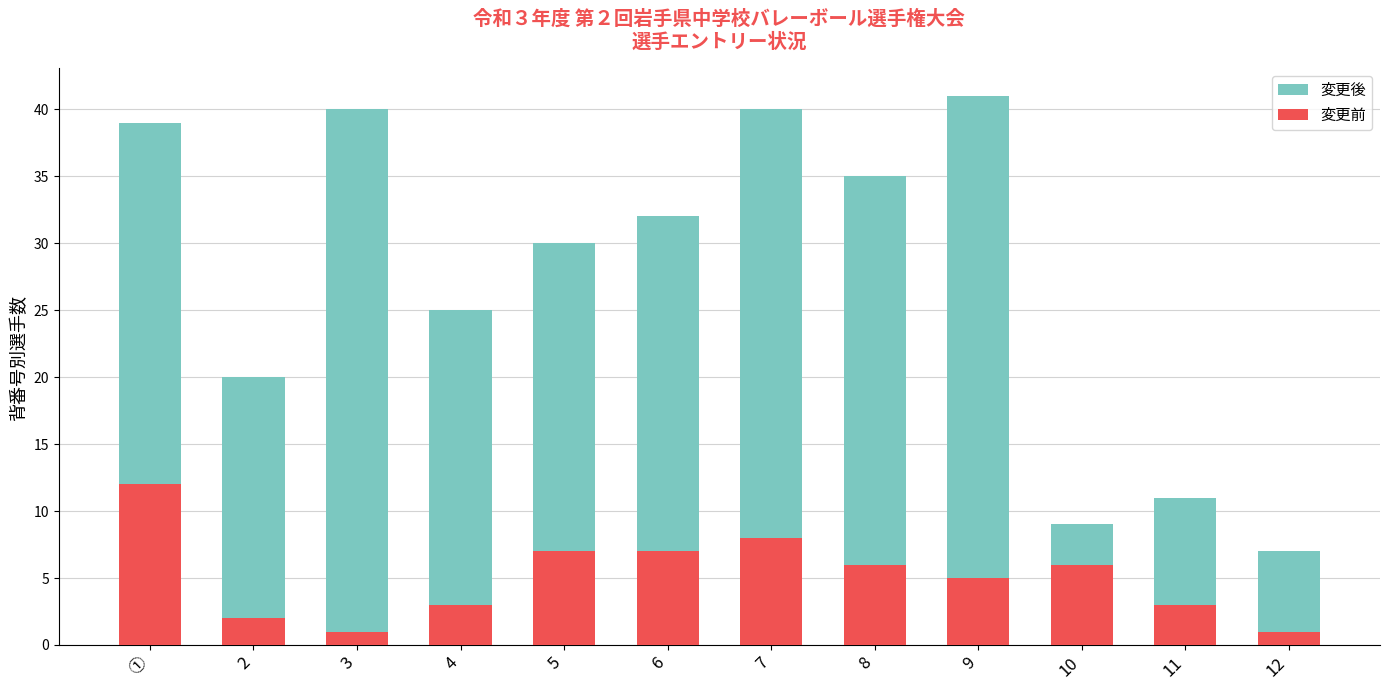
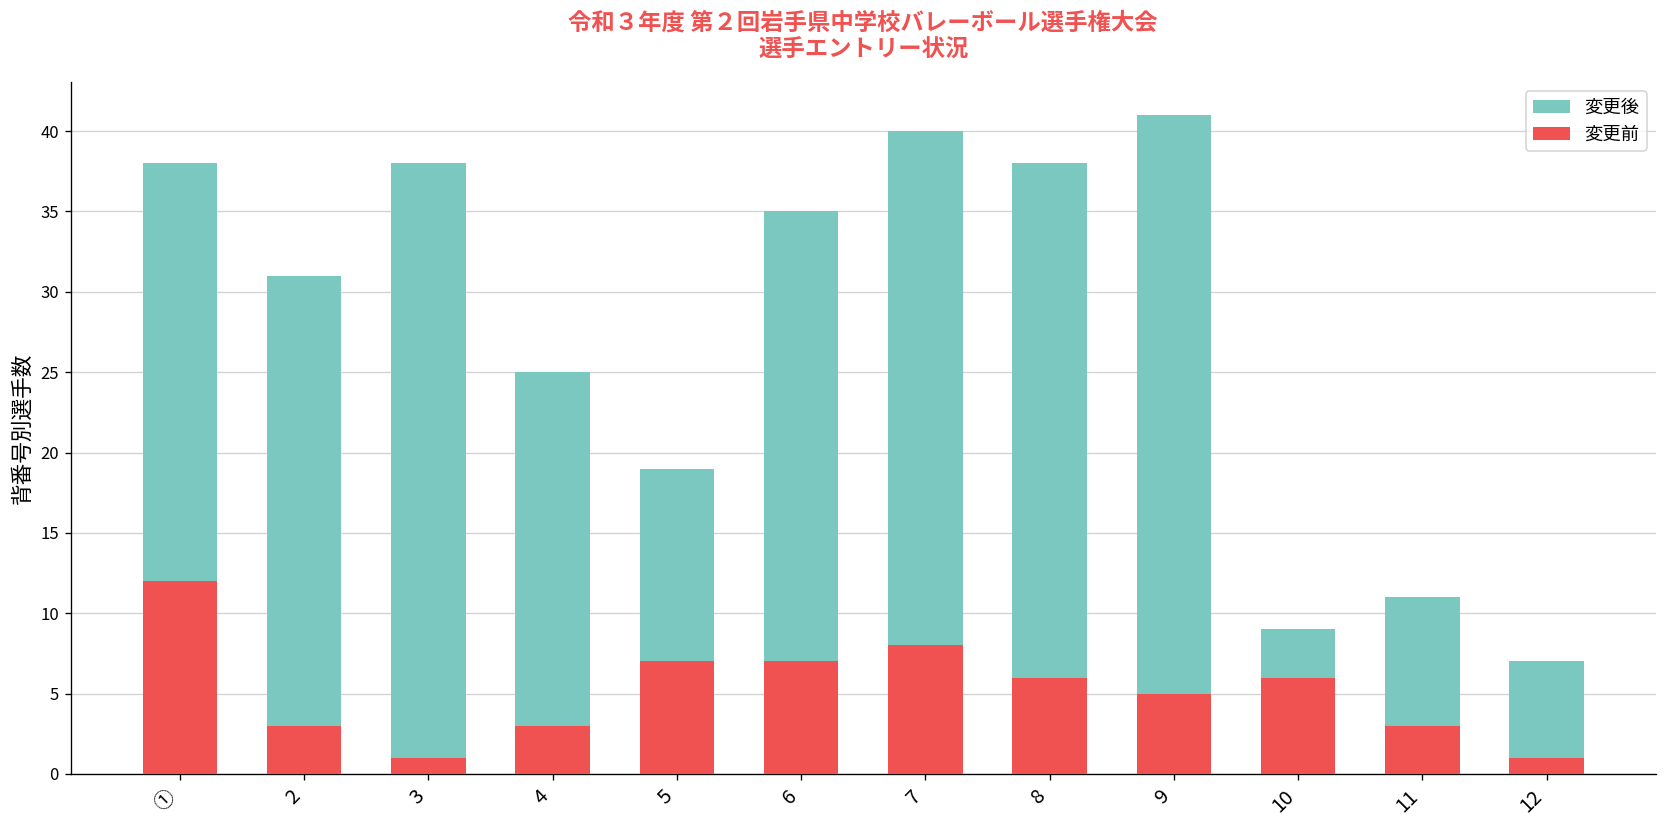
  {
    "変更後": {
-     "①": 39,
-     "2": 20,
-     "3": 40,
+     "①": 38,
+     "2": 31,
+     "3": 38,
      "4": 25,
-     "5": 30,
-     "6": 32,
+     "5": 19,
+     "6": 35,
      "7": 40,
-     "8": 35,
+     "8": 38,
      "9": 41,
      "10": 9,
      "11": 11,
      "12": 7
    },
    "変更前": {
-     "2": 2
+     "2": 3
    }
  }
